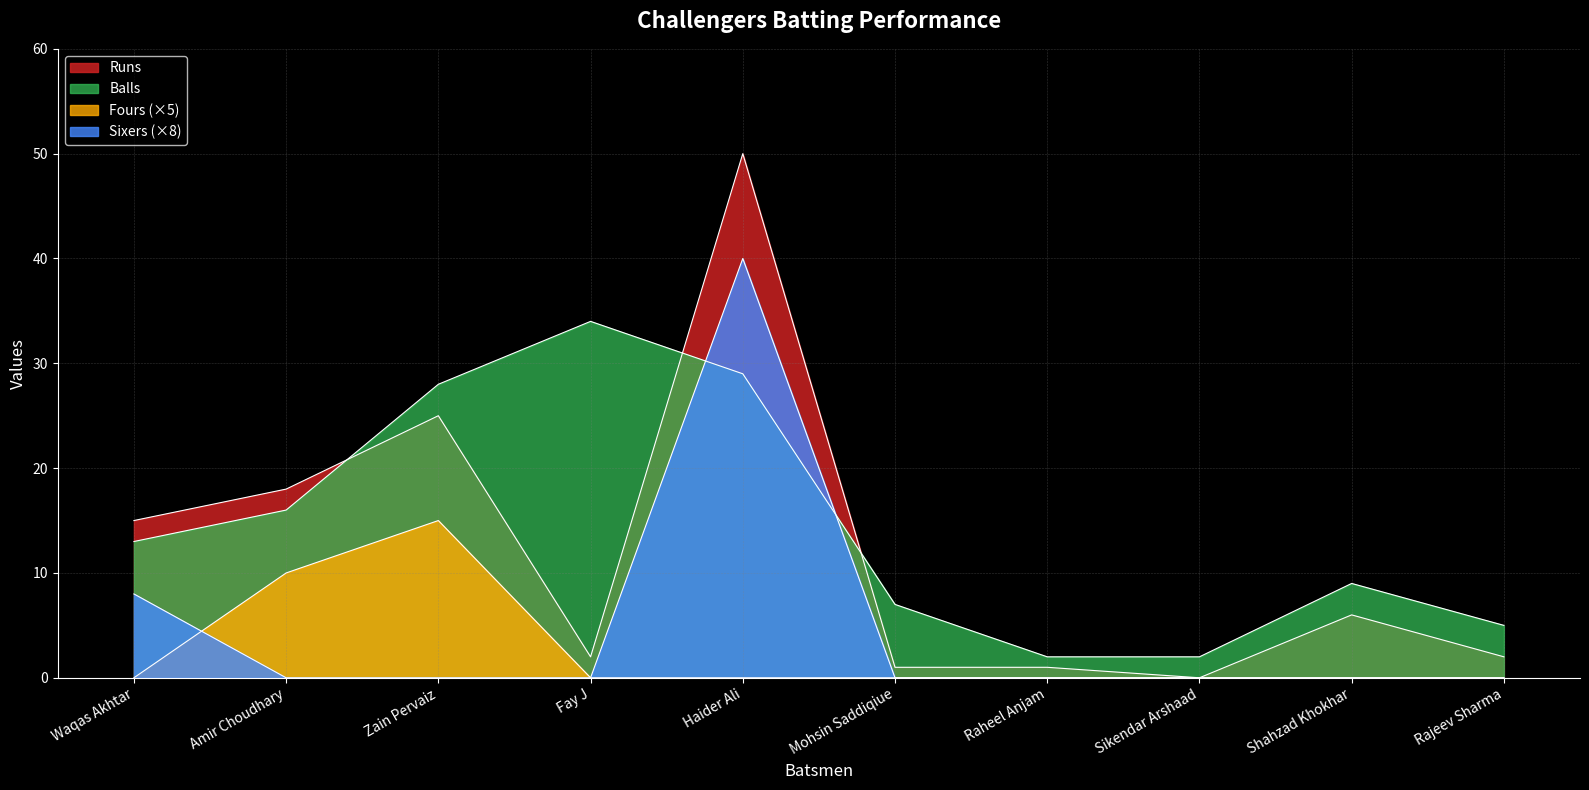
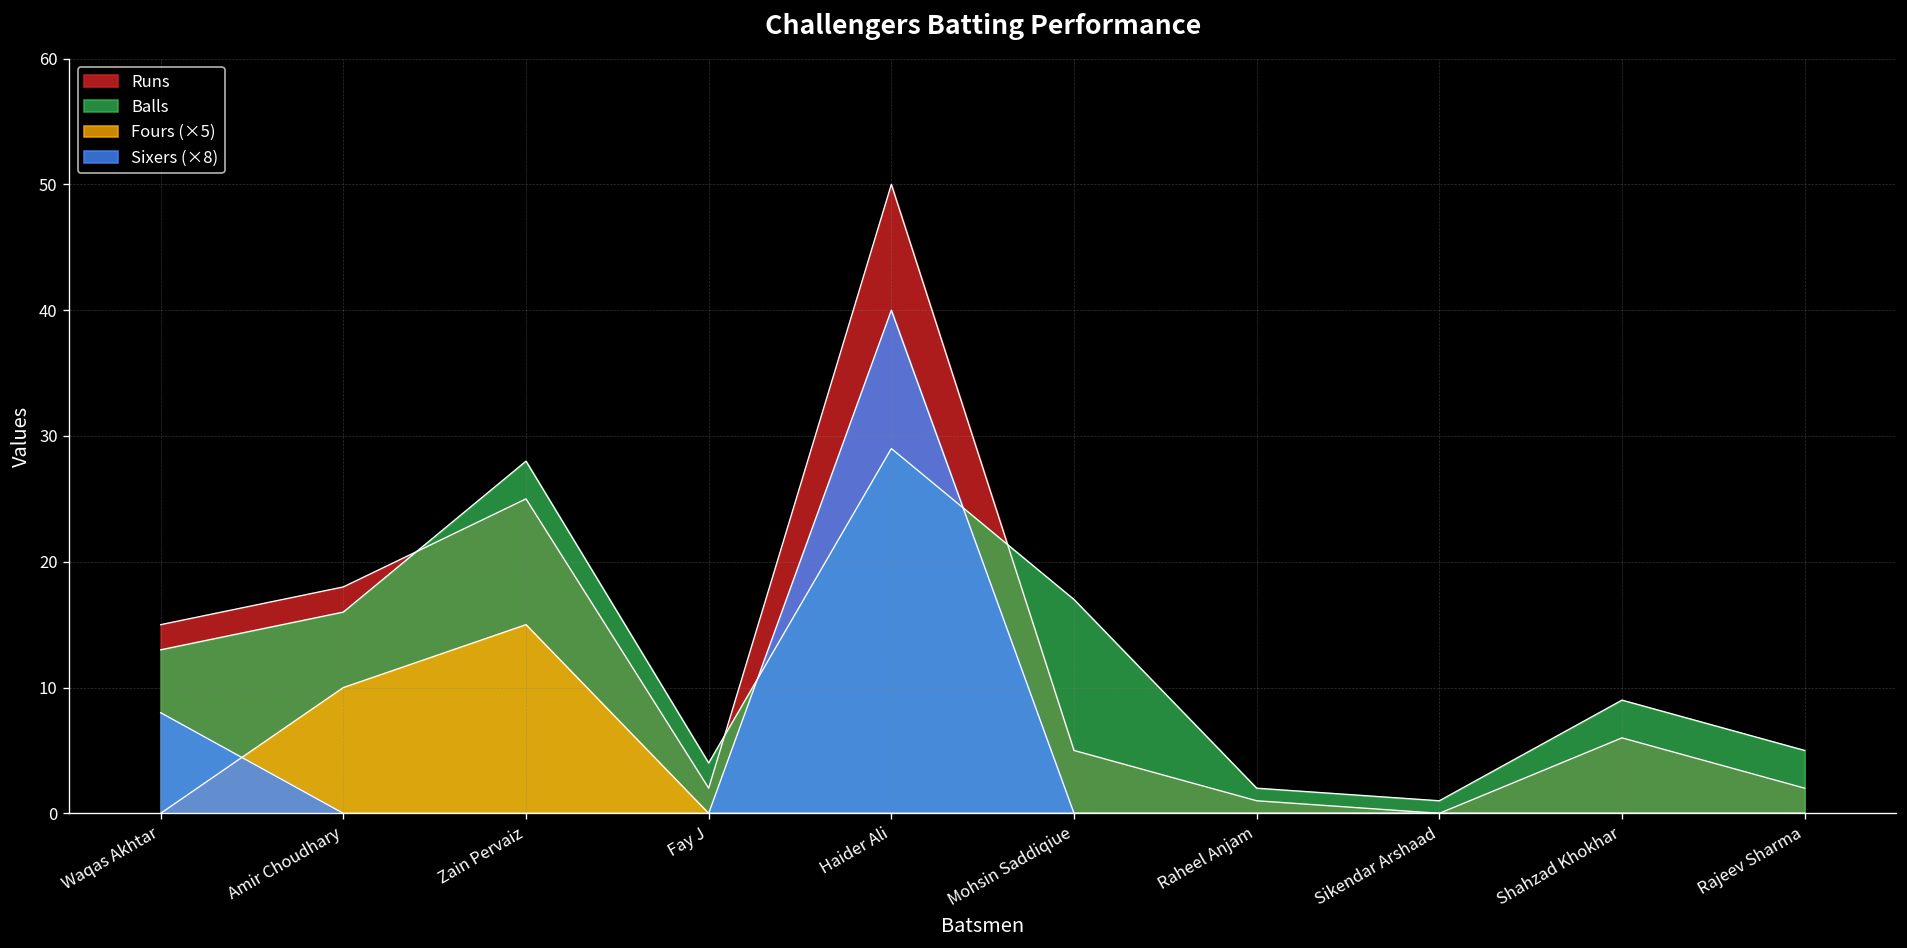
  {
    "Runs": {
      "Waqas Akhtar": 15,
      "Amir Choudhary": 18,
      "Zain Pervaiz": 25,
      "Fay J": 2,
      "Haider Ali": 50,
-     "Mohsin Saddiqiue": 1,
+     "Mohsin Saddiqiue": 5,
      "Raheel Anjam": 1,
      "Shahzad Khokhar": 6,
      "Rajeev Sharma": 2
    },
    "Balls": {
      "Waqas Akhtar": 13,
      "Amir Choudhary": 16,
      "Zain Pervaiz": 28,
-     "Fay J": 34,
+     "Fay J": 4,
      "Haider Ali": 29,
-     "Mohsin Saddiqiue": 7,
+     "Mohsin Saddiqiue": 17,
      "Raheel Anjam": 2,
-     "Sikendar Arshaad": 2,
+     "Sikendar Arshaad": 1,
      "Shahzad Khokhar": 9,
      "Rajeev Sharma": 5
    },
    "Fours (×5)": {
      "Waqas Akhtar": 0,
      "Amir Choudhary": 10,
      "Zain Pervaiz": 15,
      "Haider Ali": 0
    },
    "Sixers (×8)": {
      "Waqas Akhtar": 8,
      "Amir Choudhary": 0,
      "Zain Pervaiz": 0,
      "Haider Ali": 40
    }
  }
